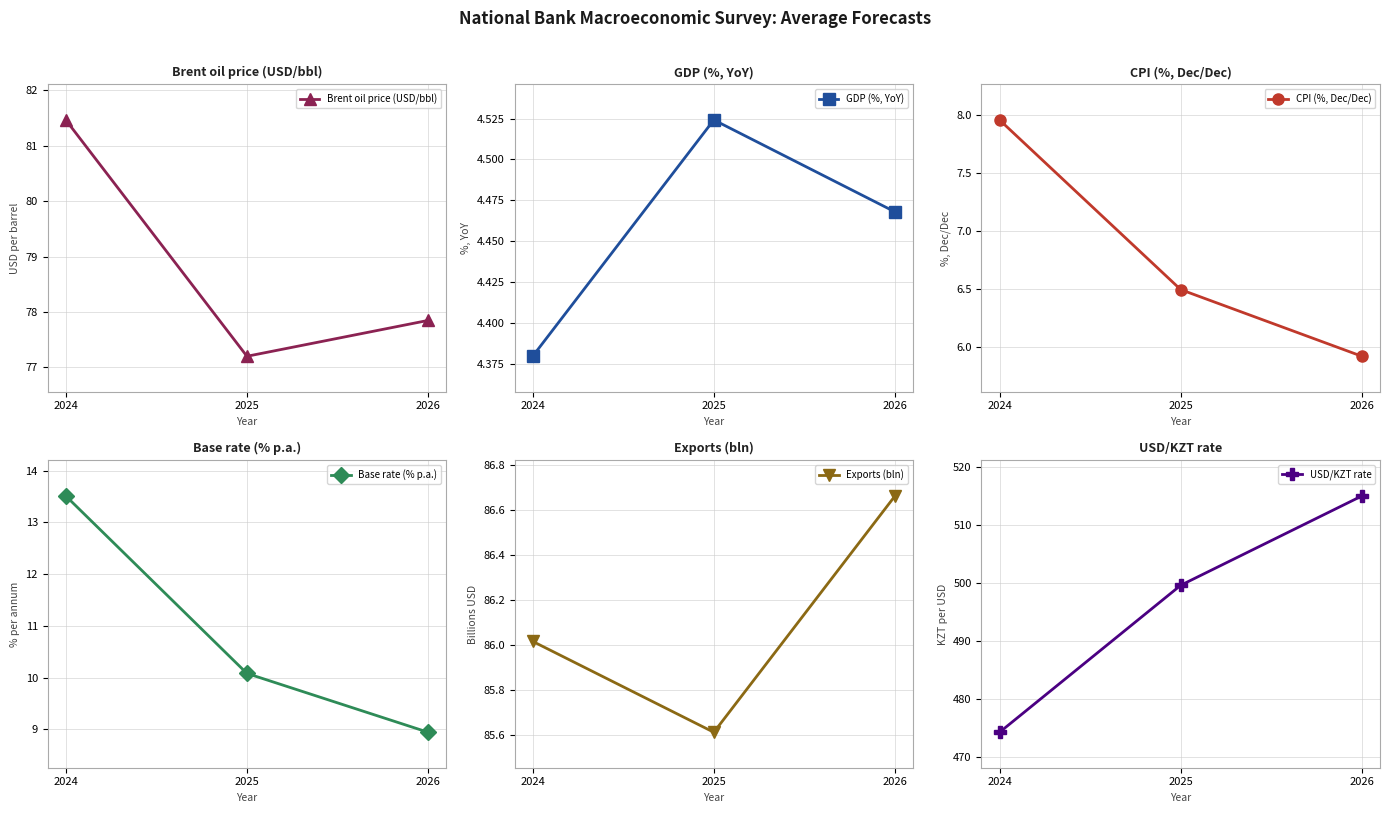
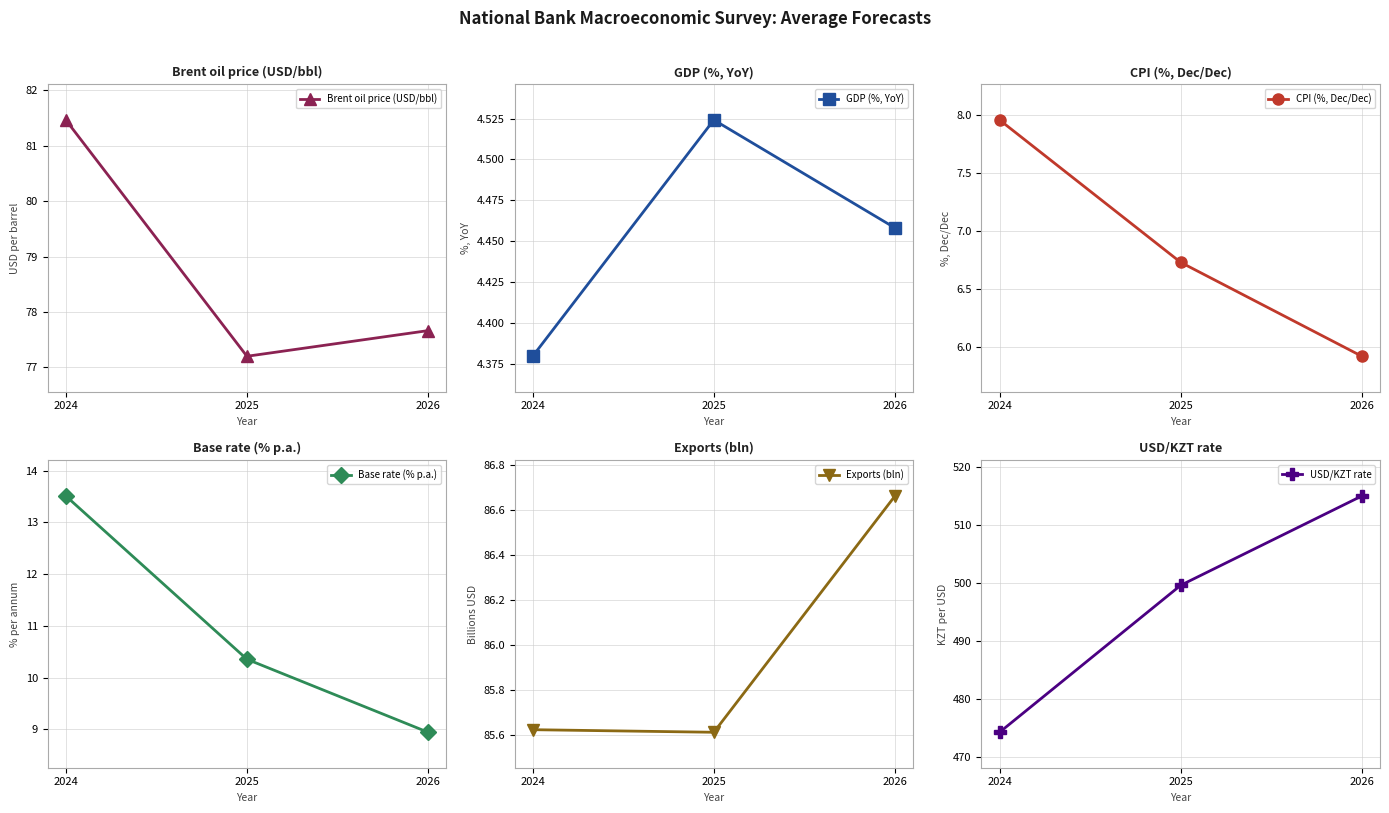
  {
    "Brent oil price (USD/bbl)": {
      "2024": 81.5,
      "2025": 77.2,
-     "2026": 77.8
+     "2026": 77.7
    },
    "GDP (%, YoY)": {
      "2024": 4.380,
      "2025": 4.524,
-     "2026": 4.468
+     "2026": 4.458
    },
    "CPI (%, Dec/Dec)": {
      "2024": 7.96,
-     "2025": 6.50,
+     "2025": 6.73,
      "2026": 5.92
    },
    "Base rate (% p.a.)": {
      "2024": 13.5,
-     "2025": 10.1,
+     "2025": 10.4,
      "2026": 8.9
    },
    "Exports (bln)": {
-     "2024": 86.02,
+     "2024": 85.63,
      "2025": 85.61,
      "2026": 86.66
    },
    "USD/KZT rate": {
      "2024": 474,
      "2025": 500,
      "2026": 515
    }
  }
